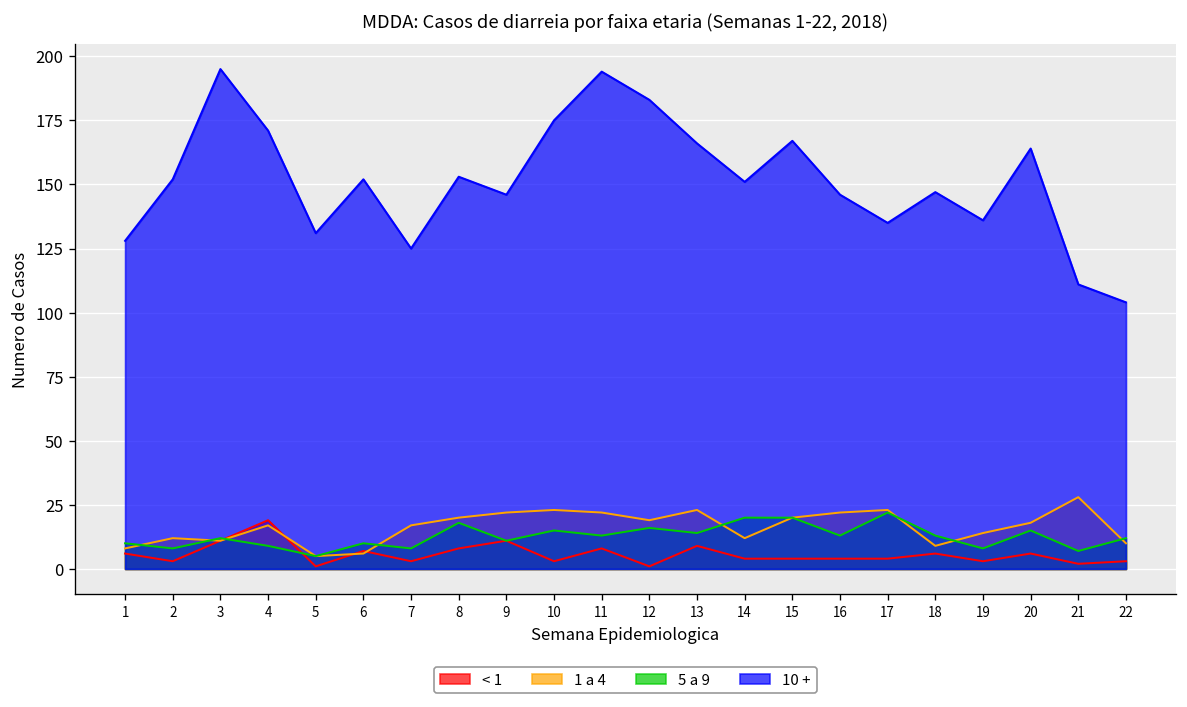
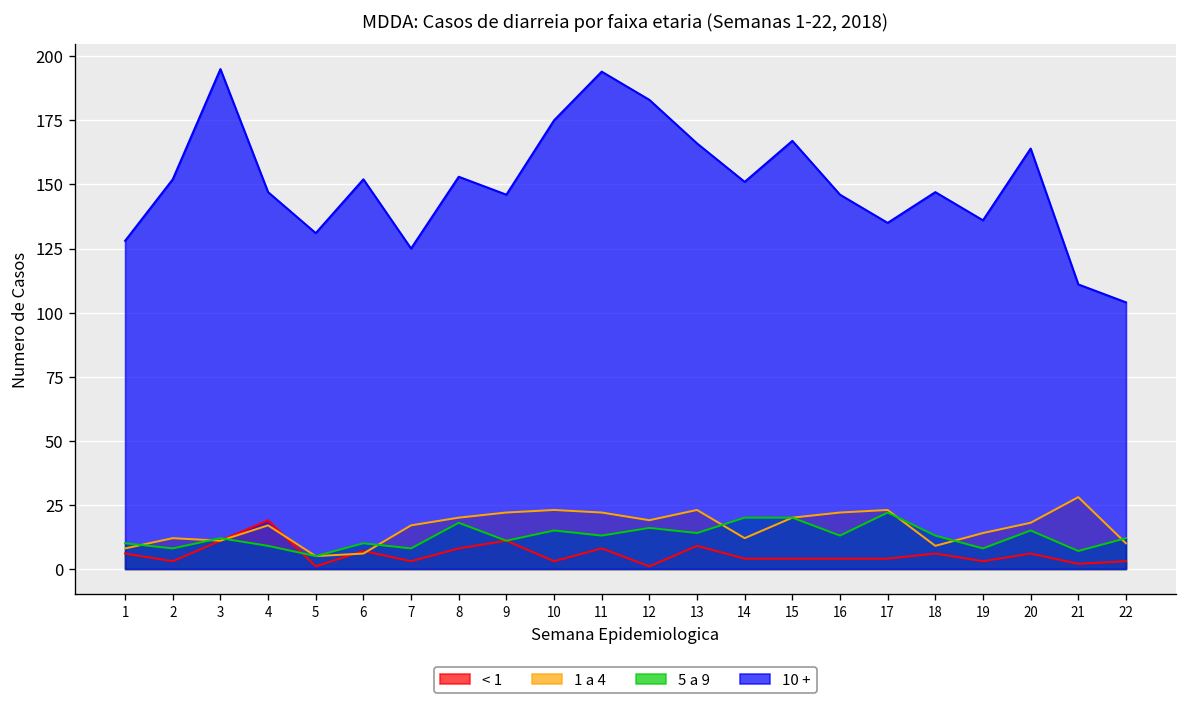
  {
    "< 1": {
      "1": 6,
      "2": 3,
      "4": 19,
      "5": 1,
      "7": 3,
      "8": 8,
      "10": 3,
      "11": 8,
      "12": 1,
      "13": 9,
      "14": 4,
      "15": 4,
      "16": 4,
      "17": 4,
      "18": 6,
      "19": 3,
      "20": 6,
      "21": 2,
      "22": 3
    },
    "1 a 4": {
      "1": 8,
      "2": 12,
      "4": 17,
      "7": 17,
      "8": 20,
      "9": 22,
      "10": 23,
      "11": 22,
      "12": 19,
      "13": 23,
      "14": 12,
      "16": 22,
      "18": 9,
      "19": 14,
      "20": 18,
      "21": 28,
      "22": 10
    },
    "5 a 9": {
      "1": 10,
      "2": 8,
      "4": 9,
      "6": 10,
      "7": 8,
      "8": 18,
      "10": 15,
      "11": 13,
      "12": 16,
      "13": 14,
      "14": 20,
      "16": 13,
      "18": 13,
      "19": 8,
      "20": 15,
      "21": 7,
      "22": 12
    },
    "10 +": {
      "1": 128,
      "2": 152,
      "3": 195,
-     "4": 171,
+     "4": 147,
      "5": 131,
      "6": 152,
      "7": 125,
      "8": 153,
      "9": 146,
      "10": 175,
      "11": 194,
      "12": 183,
      "13": 166,
      "14": 151,
      "15": 167,
      "16": 146,
      "17": 135,
      "18": 147,
      "19": 136,
      "20": 164,
      "21": 111,
      "22": 104
    }
  }
